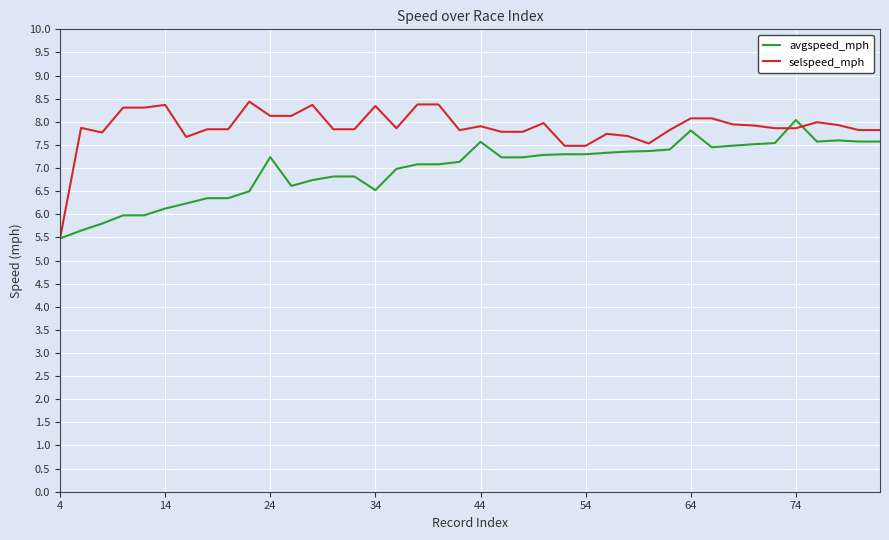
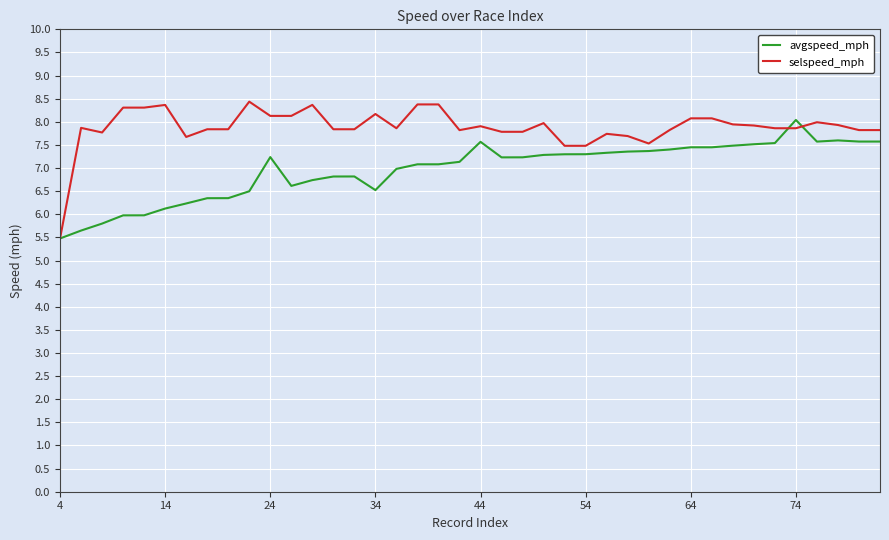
  {
    "avgspeed_mph": {
      "14": 6.1,
      "24": 7.2,
      "34": 6.5,
      "44": 7.6,
      "54": 7.3,
-     "64": 7.8,
+     "64": 7.4,
      "74": 8.0
    },
    "selspeed_mph": {
      "14": 8.4,
      "24": 8.1,
-     "34": 8.3,
+     "34": 8.2,
      "44": 7.9,
      "54": 7.5,
      "64": 8.1,
      "74": 7.9
    }
  }
